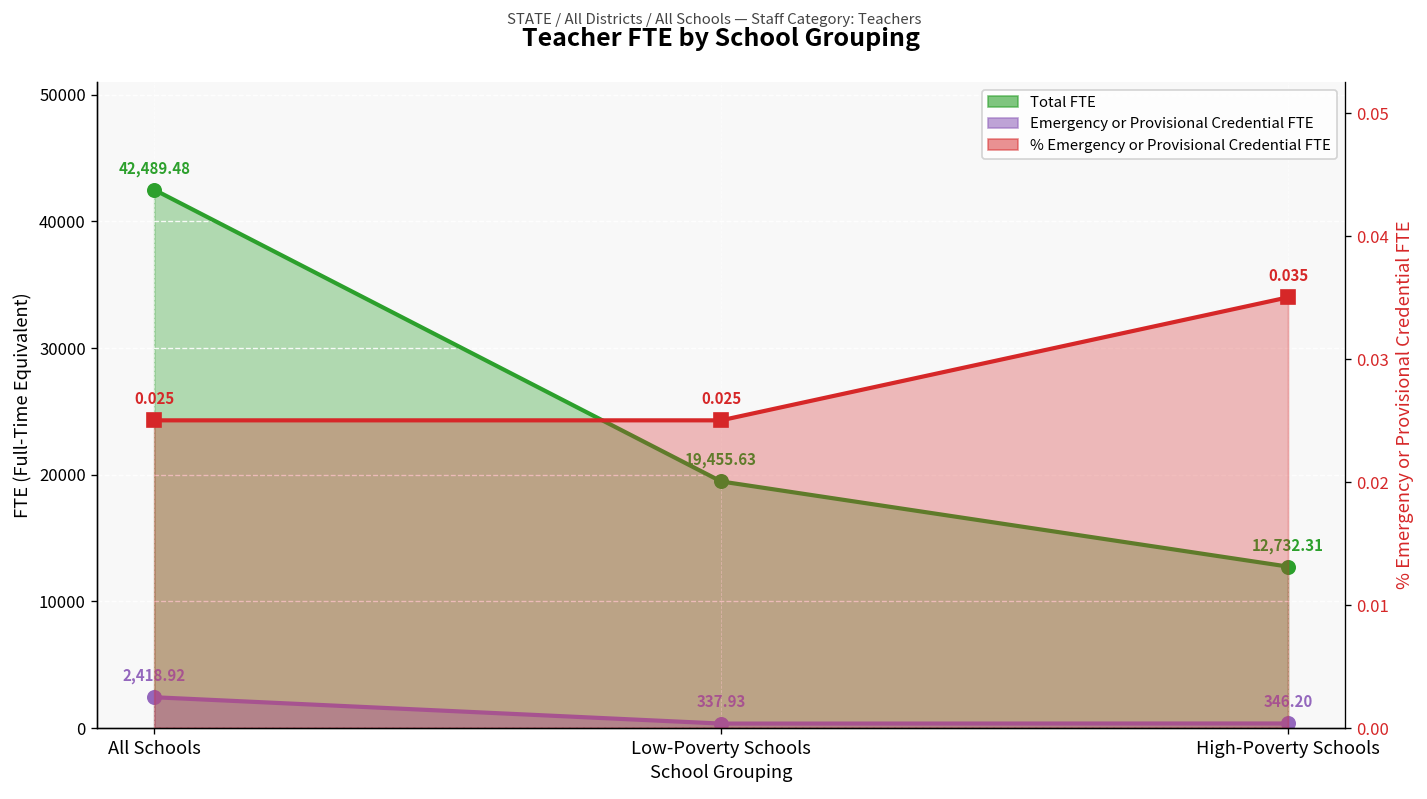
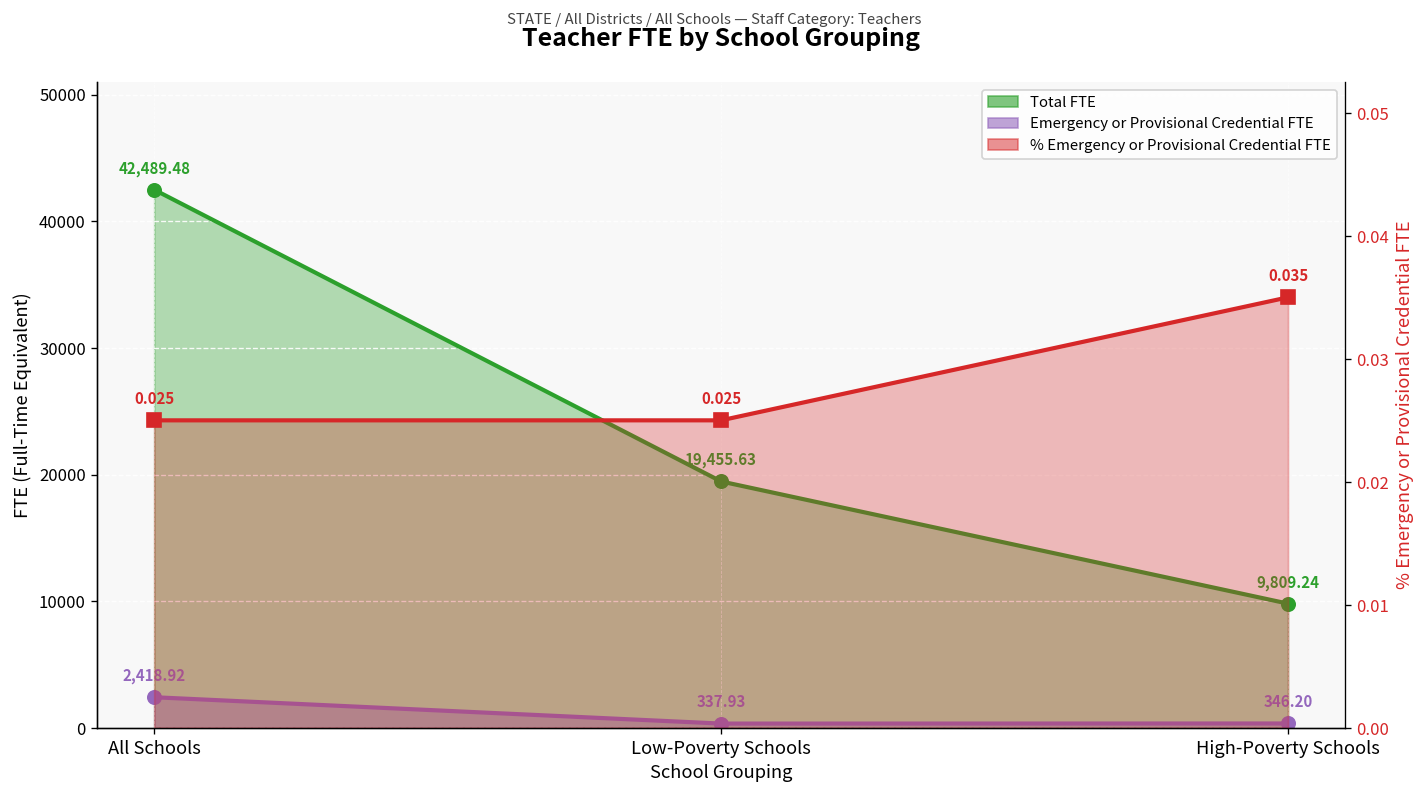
  {
    "Total FTE": {
      "All Schools": "42,489.48",
      "Low-Poverty Schools": "19,455.63",
-     "High-Poverty Schools": "12,732.31"
+     "High-Poverty Schools": "9,809.24"
    },
    "Emergency or Provisional Credential FTE": {
      "All Schools": "2,418.92",
      "Low-Poverty Schools": "337.93",
      "High-Poverty Schools": "346.20"
    },
    "% Emergency or Provisional Credential FTE": {
      "All Schools": "0.025",
      "Low-Poverty Schools": "0.025",
      "High-Poverty Schools": "0.035"
    }
  }
